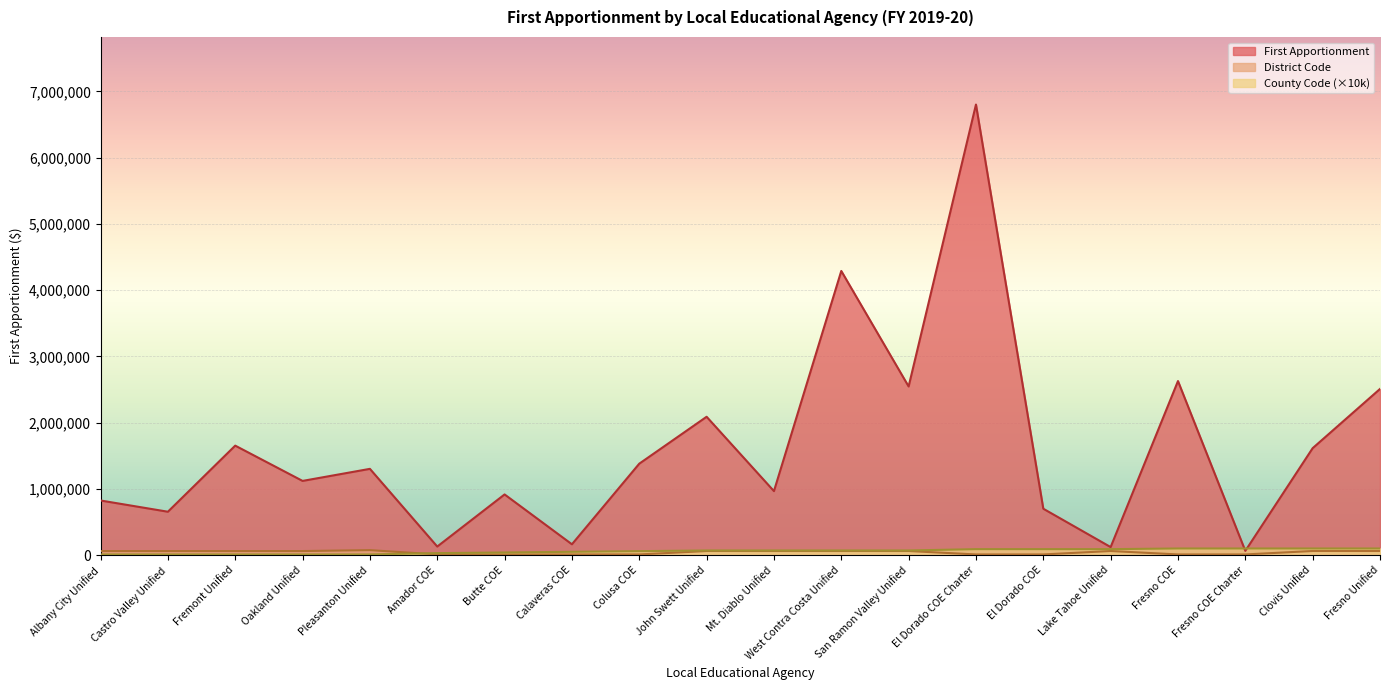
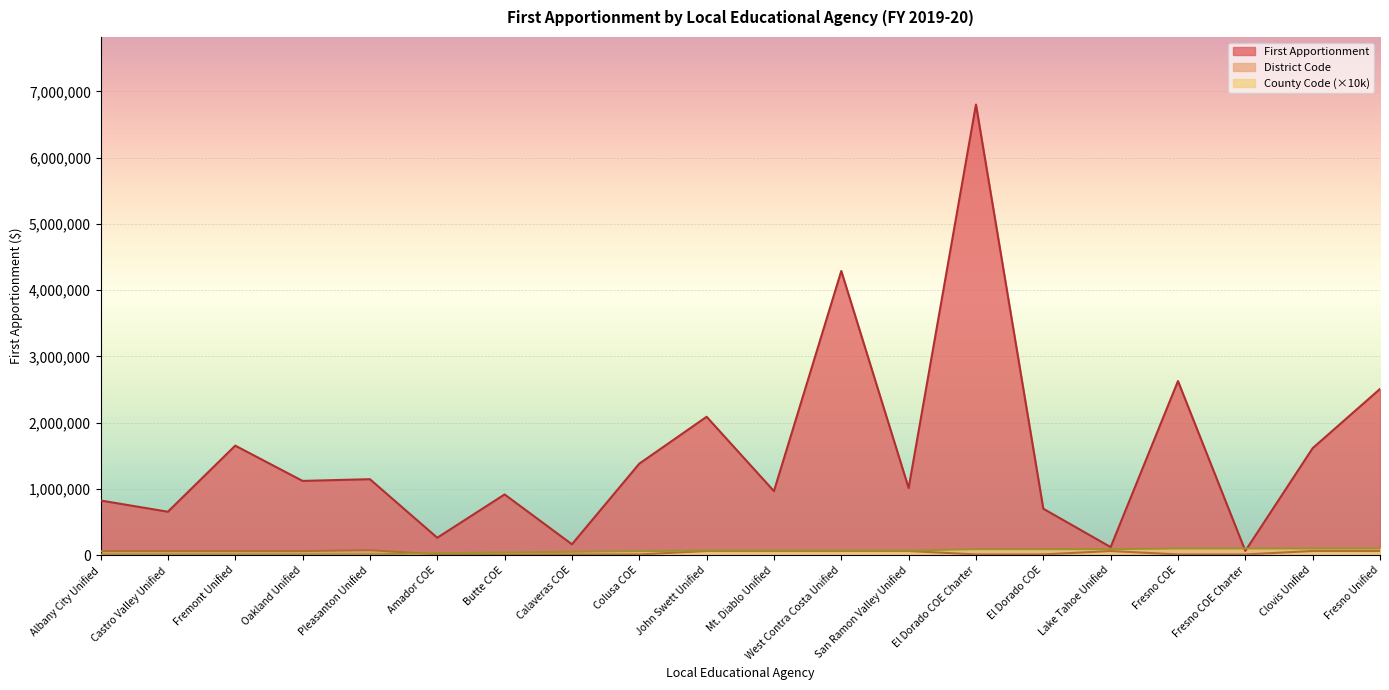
  {
    "First Apportionment": {
      "Albany City Unified": "800,000",
      "Castro Valley Unified": "700,000",
      "Fremont Unified": "1,700,000",
      "Oakland Unified": "1,100,000",
-     "Pleasanton Unified": "1,300,000",
-     "Amador COE": "100,000",
+     "Pleasanton Unified": "1,100,000",
+     "Amador COE": "300,000",
      "Butte COE": "900,000",
      "Calaveras COE": "200,000",
      "Colusa COE": "1,400,000",
      "John Swett Unified": "2,100,000",
      "Mt. Diablo Unified": "1,000,000",
      "West Contra Costa Unified": "4,300,000",
-     "San Ramon Valley Unified": "2,500,000",
+     "San Ramon Valley Unified": "1,000,000",
      "El Dorado COE Charter": "6,800,000",
      "El Dorado COE": "700,000",
      "Fresno COE": "2,600,000",
      "Clovis Unified": "1,600,000",
      "Fresno Unified": "2,500,000"
    }
  }
